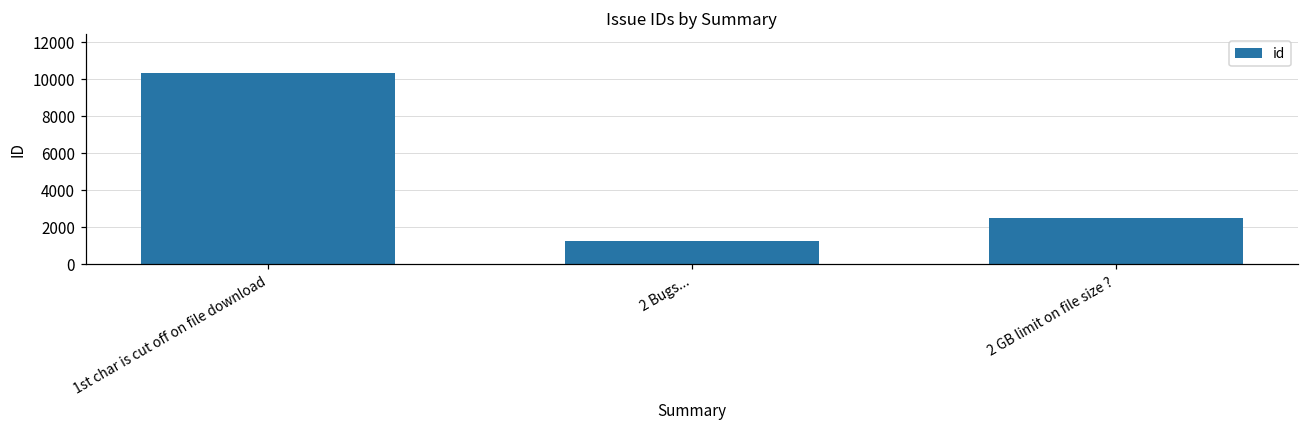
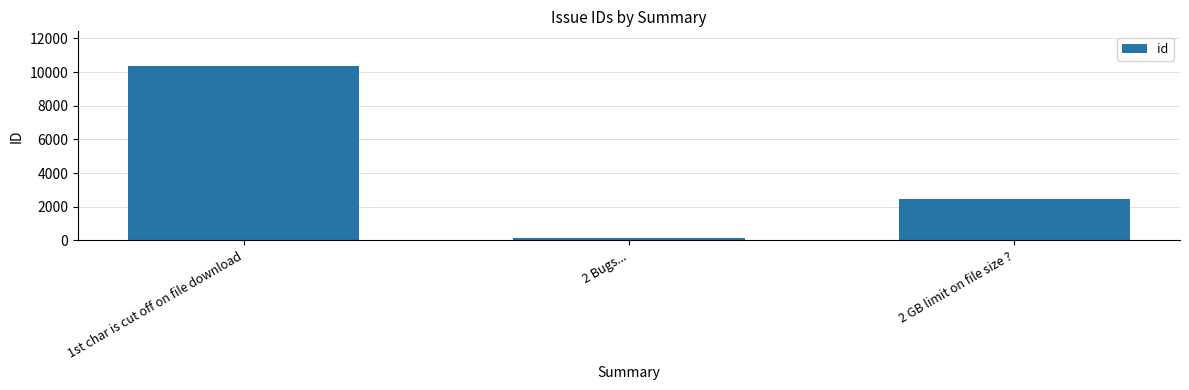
  {
    "1st char is cut off on file download": 10400,
-   "2 Bugs...": 1300,
+   "2 Bugs...": 200,
    "2 GB limit on file size ?": 2500
  }
